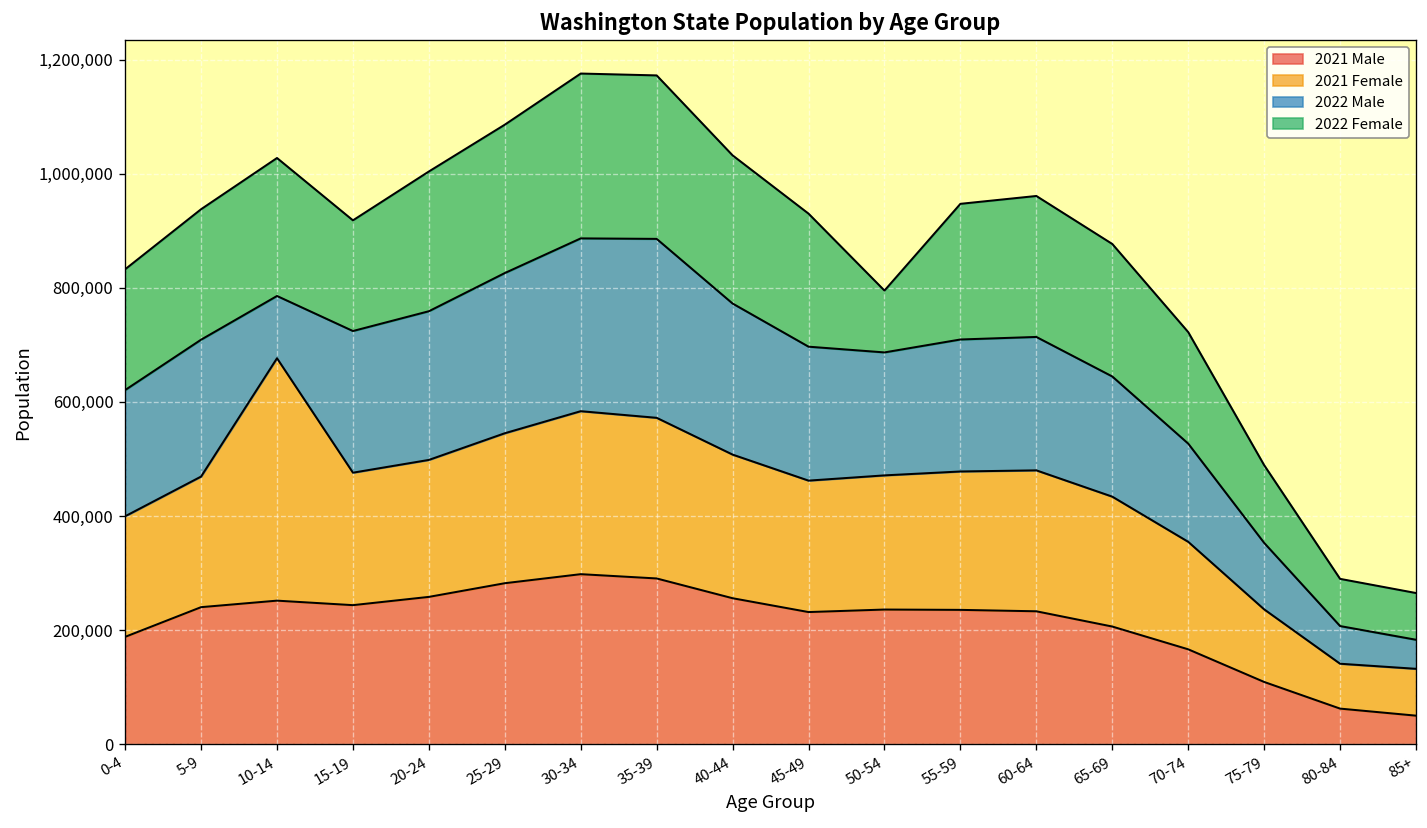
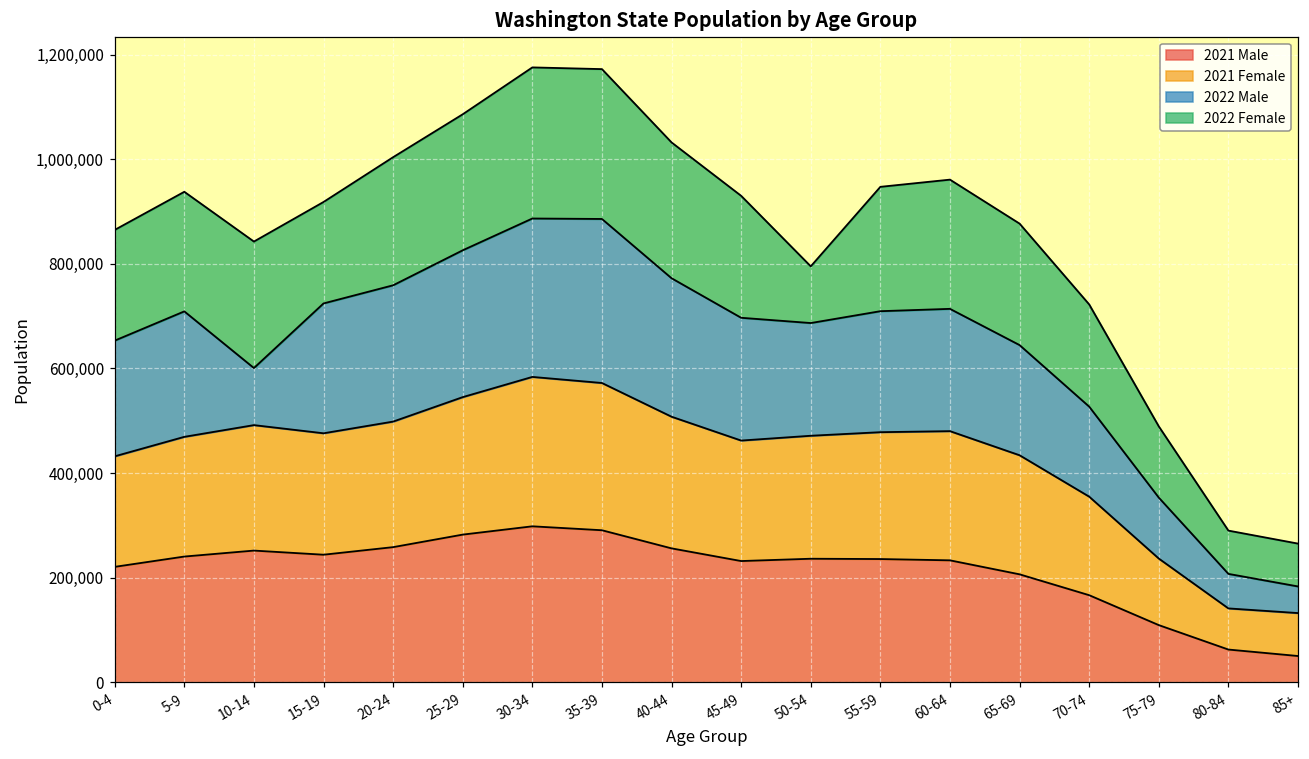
  {
    "2021 Male": {
-     "0-4": "190,000",
+     "0-4": "220,000",
      "5-9": "240,000",
      "10-14": "250,000",
      "15-19": "240,000",
      "20-24": "260,000",
      "25-29": "280,000",
      "30-34": "300,000",
      "35-39": "290,000",
      "40-44": "260,000",
      "45-49": "230,000",
      "50-54": "240,000",
      "55-59": "240,000",
      "60-64": "230,000",
      "65-69": "210,000",
      "70-74": "170,000",
      "75-79": "110,000",
      "80-84": "60,000",
      "85+": "50,000"
    },
    "2021 Female": {
      "0-4": "210,000",
      "5-9": "230,000",
-     "10-14": "420,000",
+     "10-14": "240,000",
      "15-19": "230,000",
      "20-24": "240,000",
      "25-29": "260,000",
      "30-34": "290,000",
      "35-39": "280,000",
      "40-44": "250,000",
      "45-49": "230,000",
      "50-54": "240,000",
      "55-59": "240,000",
      "60-64": "250,000",
      "65-69": "230,000",
      "70-74": "190,000",
      "75-79": "130,000",
      "80-84": "80,000",
      "85+": "80,000"
    },
    "2022 Male": {
      "0-4": "220,000",
      "5-9": "240,000",
      "10-14": "110,000",
      "15-19": "250,000",
      "20-24": "260,000",
      "25-29": "280,000",
      "30-34": "300,000",
      "35-39": "310,000",
      "40-44": "260,000",
      "45-49": "230,000",
      "50-54": "220,000",
      "55-59": "230,000",
      "60-64": "230,000",
      "65-69": "210,000",
      "70-74": "170,000",
      "75-79": "120,000",
      "80-84": "70,000",
      "85+": "50,000"
    },
    "2022 Female": {
      "0-4": "210,000",
      "5-9": "230,000",
      "10-14": "240,000",
      "15-19": "190,000",
      "20-24": "240,000",
      "25-29": "260,000",
      "30-34": "290,000",
      "35-39": "290,000",
      "40-44": "260,000",
      "45-49": "230,000",
      "50-54": "110,000",
      "55-59": "240,000",
      "60-64": "250,000",
      "65-69": "230,000",
      "70-74": "200,000",
      "75-79": "140,000",
      "80-84": "80,000",
      "85+": "80,000"
    }
  }
